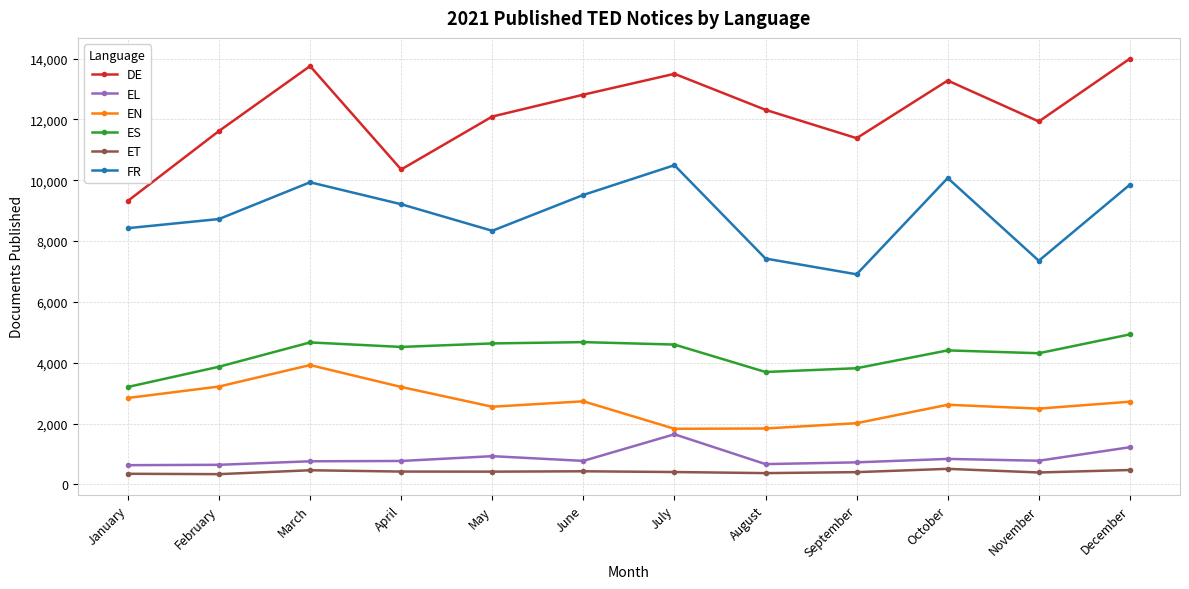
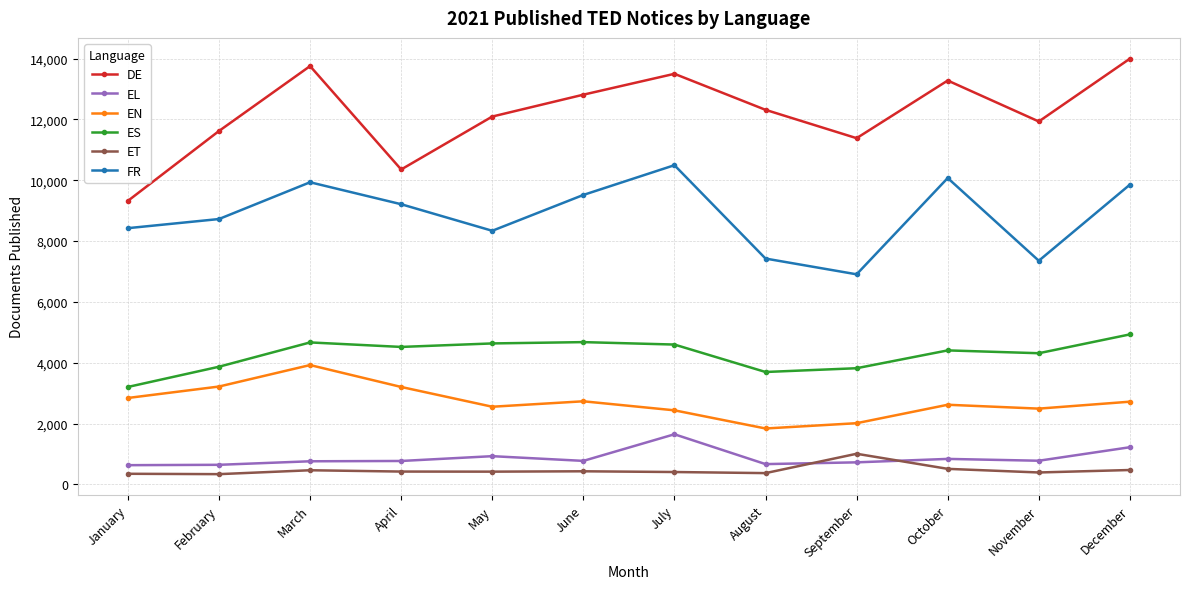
  {
    "DE": {
      "January": "9,300",
      "February": "11,600",
      "March": "13,800",
      "April": "10,400",
      "May": "12,100",
      "June": "12,800",
      "July": "13,500",
      "August": "12,300",
      "September": "11,400",
      "October": "13,300",
      "November": "11,900",
      "December": "14,000"
    },
    "EL": {
      "January": "600",
      "February": "600",
      "March": "800",
      "April": "800",
      "May": "900",
      "June": "800",
      "July": "1,700",
      "August": "700",
      "September": "700",
      "October": "800",
      "November": "800",
      "December": "1,200"
    },
    "EN": {
      "January": "2,800",
      "February": "3,200",
      "March": "3,900",
      "April": "3,200",
      "May": "2,600",
      "June": "2,700",
-     "July": "1,800",
+     "July": "2,400",
      "August": "1,800",
      "September": "2,000",
      "October": "2,600",
      "November": "2,500",
      "December": "2,700"
    },
    "ES": {
      "January": "3,200",
      "February": "3,900",
      "March": "4,700",
      "April": "4,500",
      "May": "4,600",
      "June": "4,700",
      "July": "4,600",
      "August": "3,700",
      "September": "3,800",
      "October": "4,400",
      "November": "4,300",
      "December": "4,900"
    },
    "ET": {
      "January": "400",
      "February": "300",
      "March": "500",
      "April": "400",
      "May": "400",
      "June": "400",
      "July": "400",
      "August": "400",
-     "September": "400",
+     "September": "1,000",
      "October": "500",
      "November": "400",
      "December": "500"
    },
    "FR": {
      "January": "8,400",
      "February": "8,700",
      "March": "9,900",
      "April": "9,200",
      "May": "8,300",
      "June": "9,500",
      "July": "10,500",
      "August": "7,400",
      "September": "6,900",
      "October": "10,100",
      "November": "7,400",
      "December": "9,900"
    }
  }
